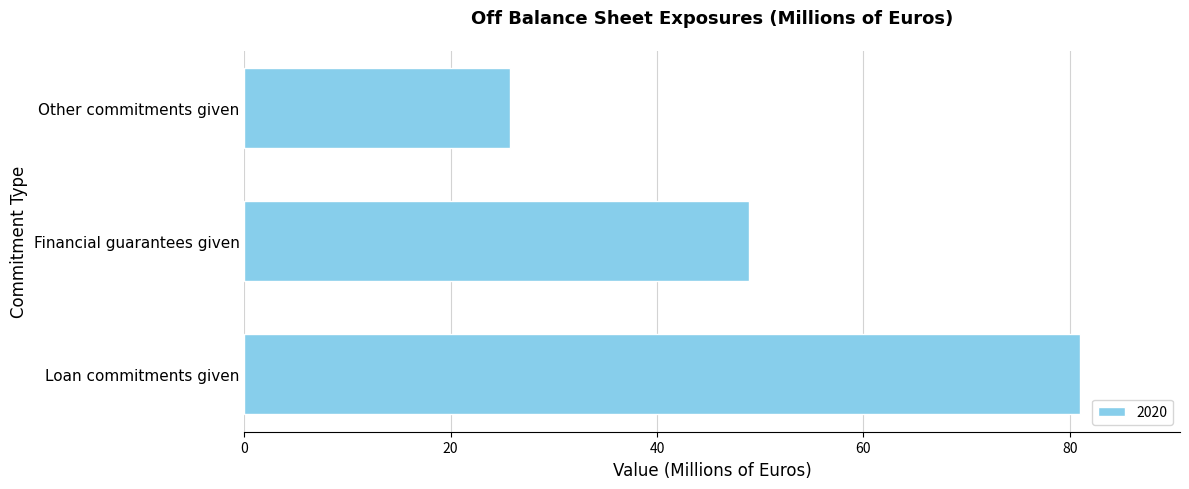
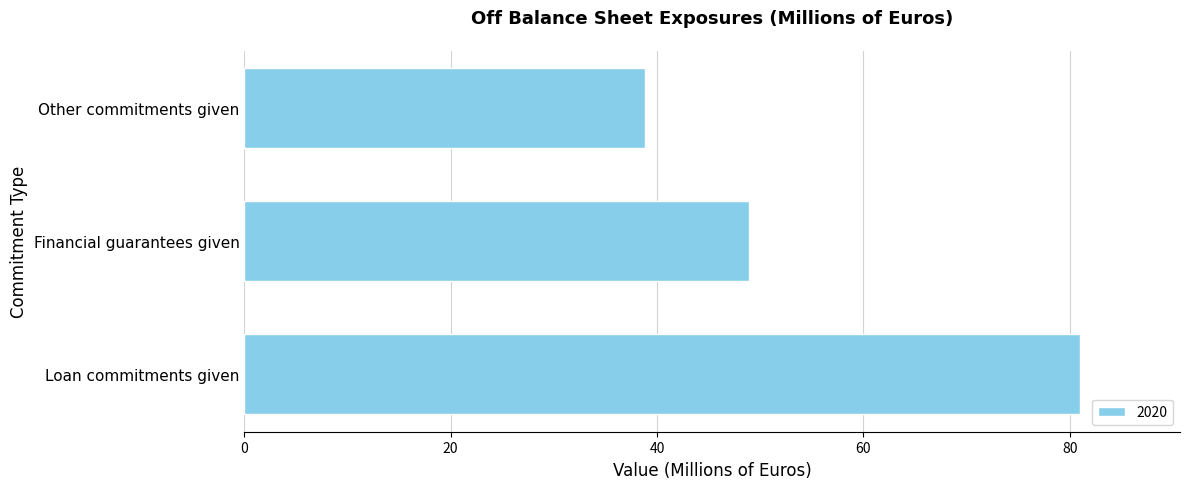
  {
-   "Other commitments given": 25.7,
+   "Other commitments given": 38.9,
    "Financial guarantees given": 48.9,
    "Loan commitments given": 81.0
  }
